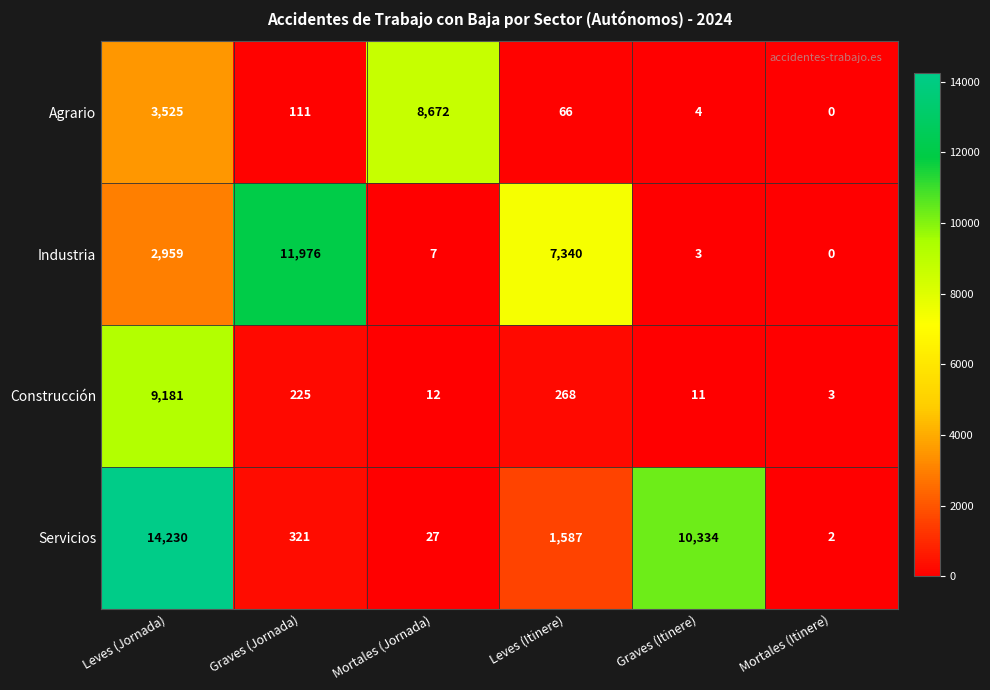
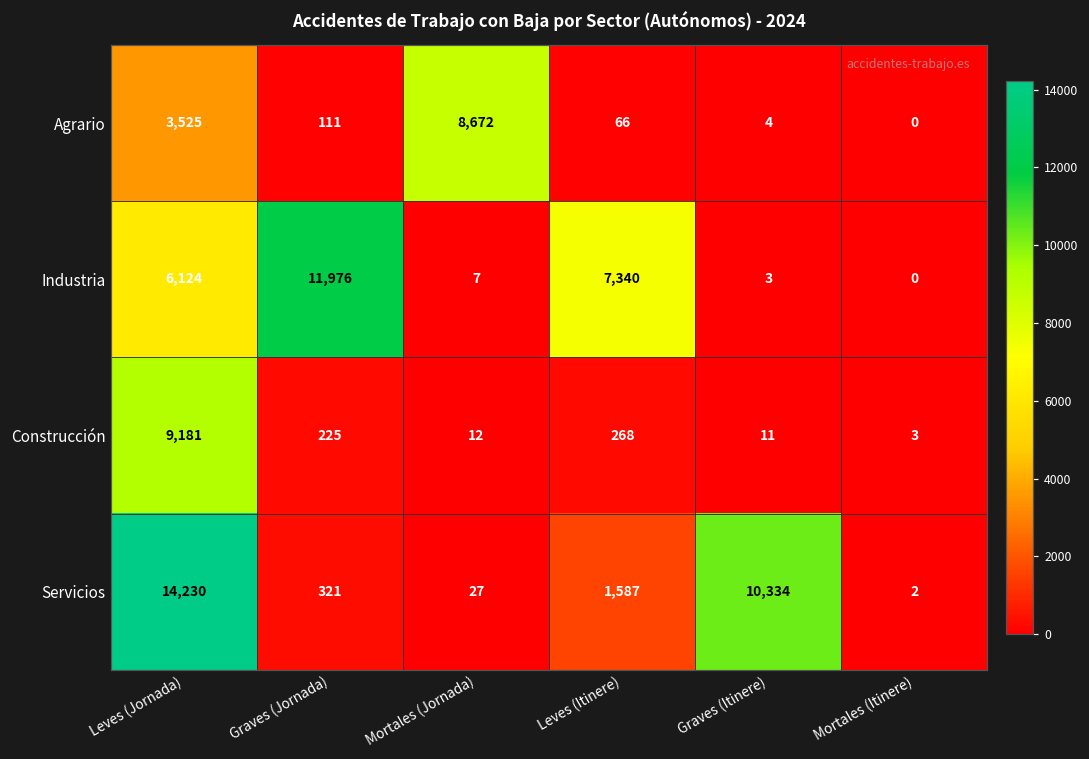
  {
    "Agrario": {
      "Leves (Jornada)": "3,525",
      "Graves (Jornada)": "111",
      "Mortales (Jornada)": "8,672",
      "Leves (Itinere)": "66",
      "Graves (Itinere)": "4"
    },
    "Industria": {
-     "Leves (Jornada)": "2,959",
+     "Leves (Jornada)": "6,124",
      "Graves (Jornada)": "11,976",
      "Mortales (Jornada)": "7",
      "Leves (Itinere)": "7,340",
      "Graves (Itinere)": "3",
      "Mortales (Itinere)": "0"
    },
    "Construcción": {
      "Leves (Jornada)": "9,181",
      "Graves (Jornada)": "225",
      "Mortales (Jornada)": "12",
      "Leves (Itinere)": "268",
      "Graves (Itinere)": "11",
      "Mortales (Itinere)": "3"
    },
    "Servicios": {
      "Leves (Jornada)": "14,230",
      "Graves (Jornada)": "321",
      "Mortales (Jornada)": "27",
      "Leves (Itinere)": "1,587",
      "Graves (Itinere)": "10,334",
      "Mortales (Itinere)": "2"
    }
  }
